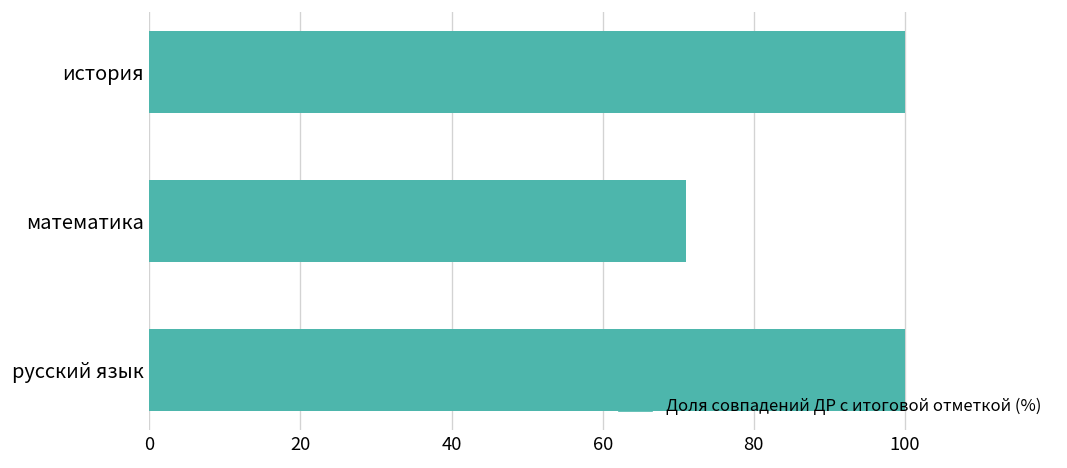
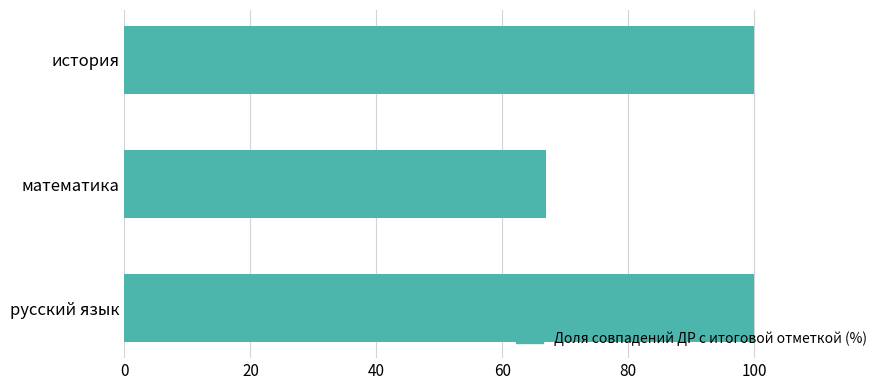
  {
    "история": 100,
-   "математика": 71,
+   "математика": 67,
    "русский язык": 100
  }
